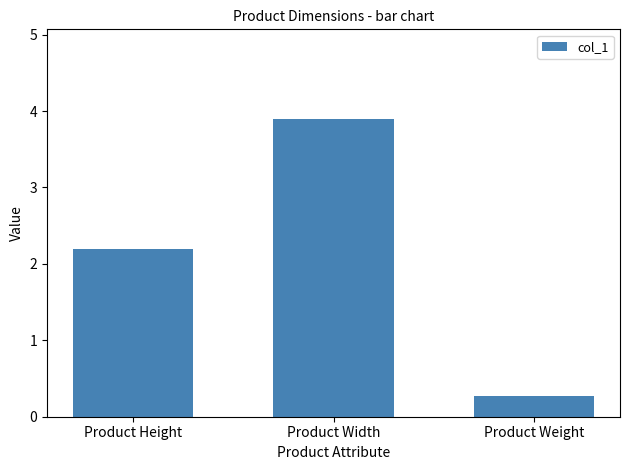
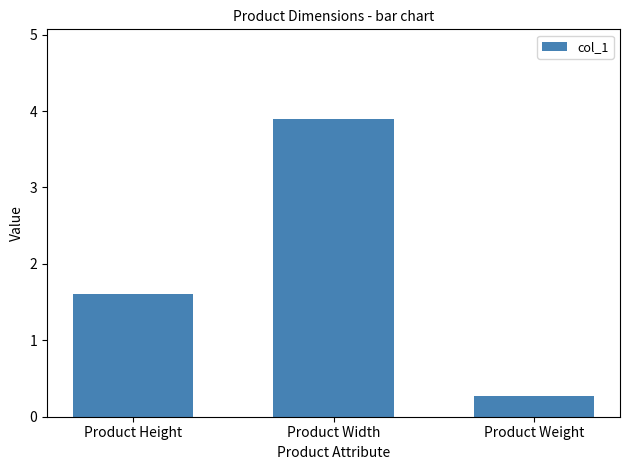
  {
-   "Product Height": 2.2,
+   "Product Height": 1.6,
    "Product Width": 3.9,
    "Product Weight": 0.3
  }
